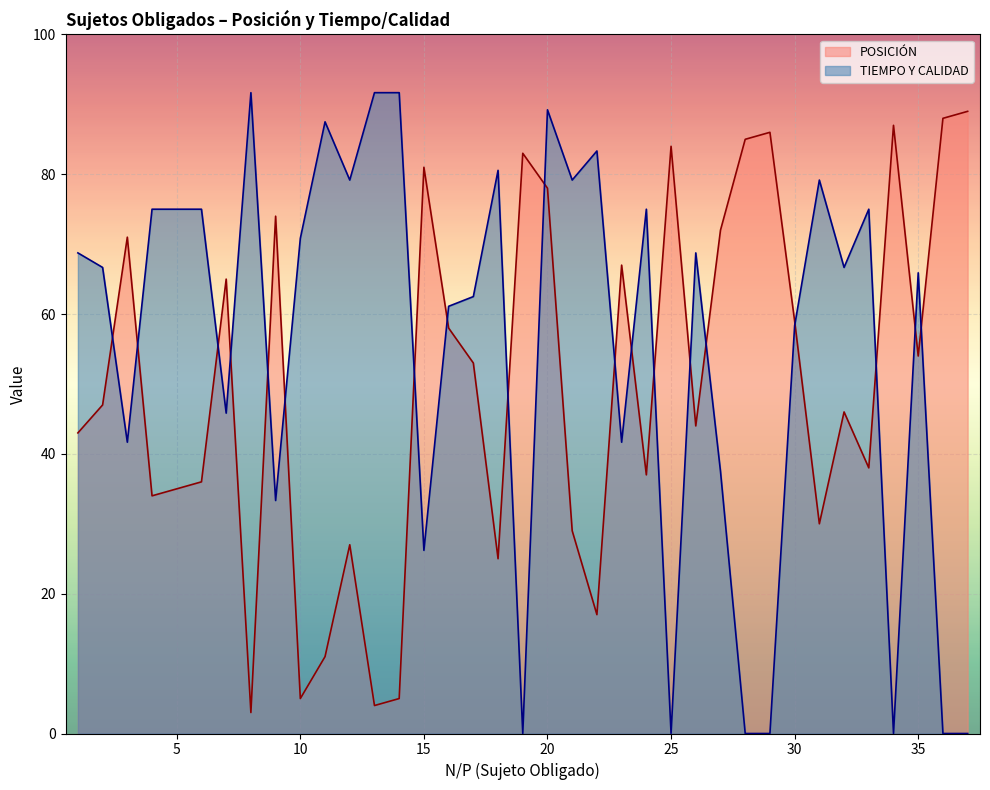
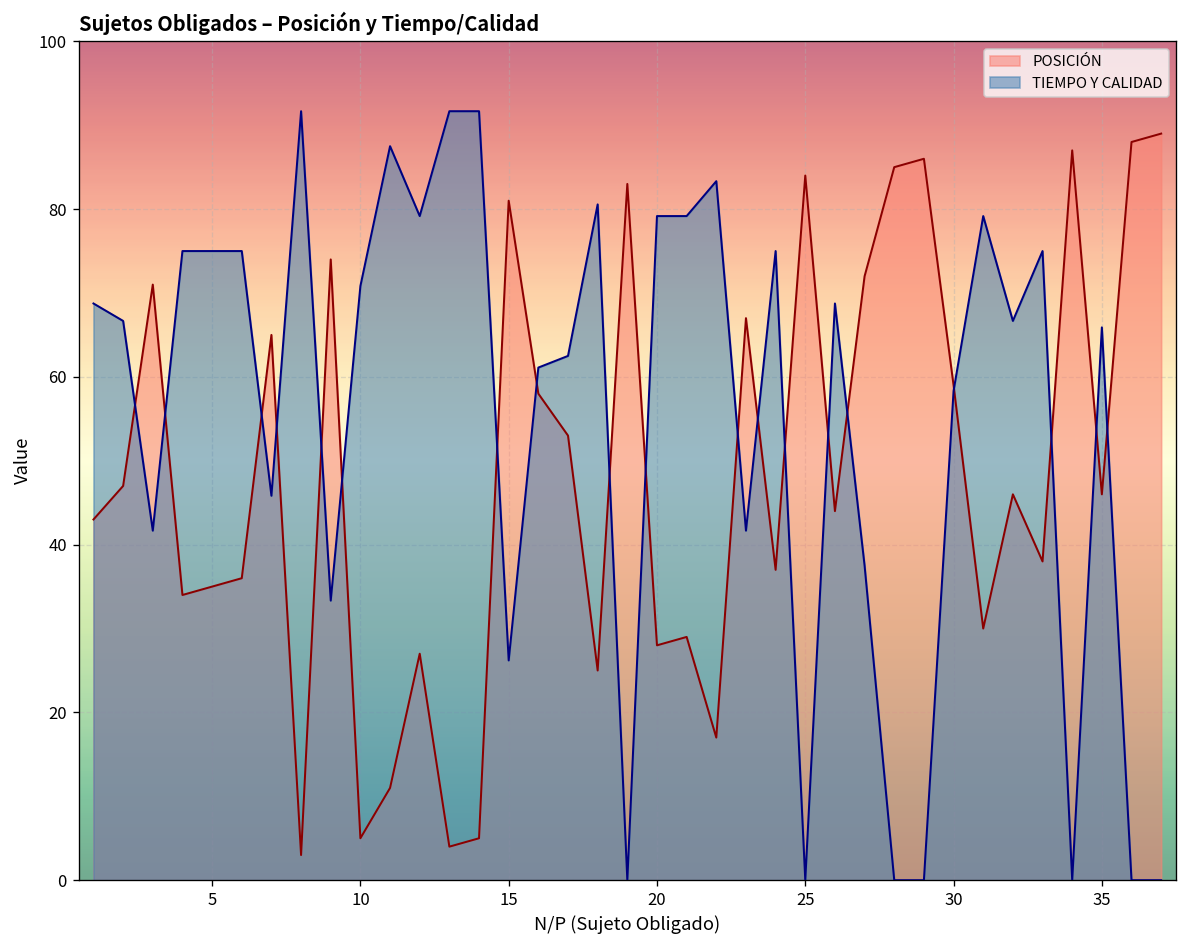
  {
    "POSICIÓN": {
      "5": 35,
      "10": 5,
      "15": 81,
-     "20": 78,
+     "20": 28,
      "25": 84,
      "30": 59,
-     "35": 54
+     "35": 46
    },
    "TIEMPO Y CALIDAD": {
      "5": 75,
      "10": 71,
      "15": 26,
-     "20": 89,
+     "20": 79,
      "25": 0,
      "30": 58,
      "35": 66
    }
  }
